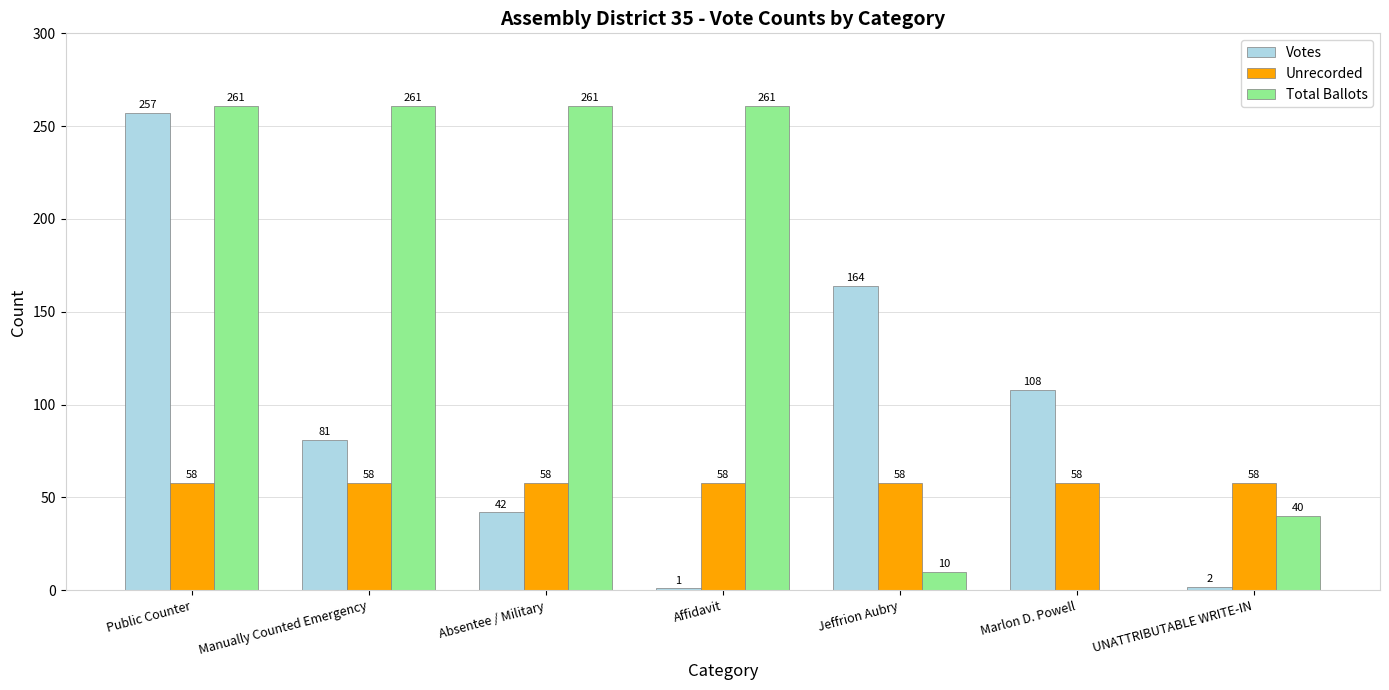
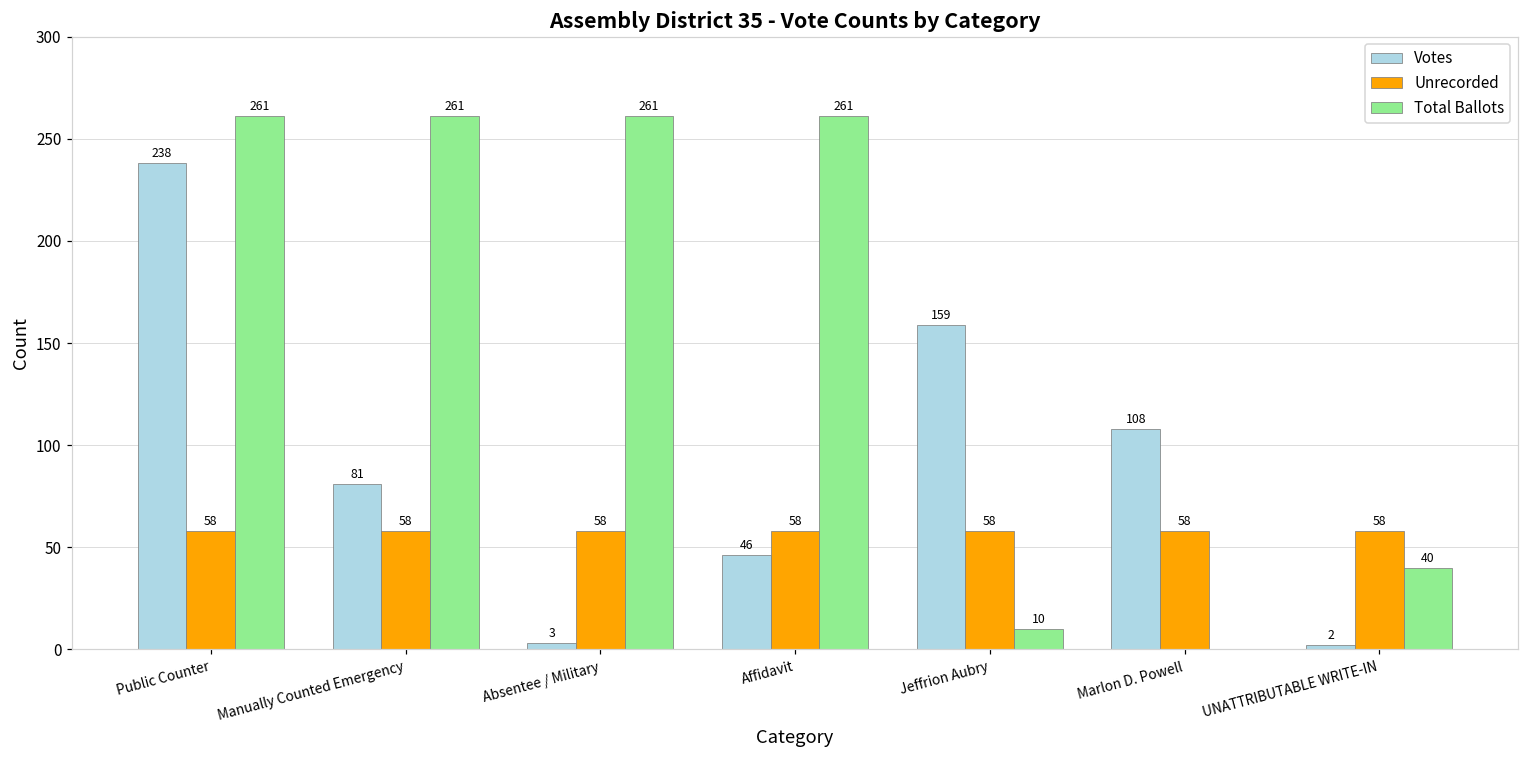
  {
    "Votes": {
-     "Public Counter": 257,
+     "Public Counter": 238,
      "Manually Counted Emergency": 81,
-     "Absentee / Military": 42,
-     "Affidavit": 1,
-     "Jeffrion Aubry": 164,
+     "Absentee / Military": 3,
+     "Affidavit": 46,
+     "Jeffrion Aubry": 159,
      "Marlon D. Powell": 108,
      "UNATTRIBUTABLE WRITE-IN": 2
    },
    "Unrecorded": {
      "Public Counter": 58,
      "Manually Counted Emergency": 58,
      "Absentee / Military": 58,
      "Affidavit": 58,
      "Jeffrion Aubry": 58,
      "Marlon D. Powell": 58,
      "UNATTRIBUTABLE WRITE-IN": 58
    },
    "Total Ballots": {
      "Public Counter": 261,
      "Manually Counted Emergency": 261,
      "Absentee / Military": 261,
      "Affidavit": 261,
      "Jeffrion Aubry": 10,
      "UNATTRIBUTABLE WRITE-IN": 40
    }
  }
